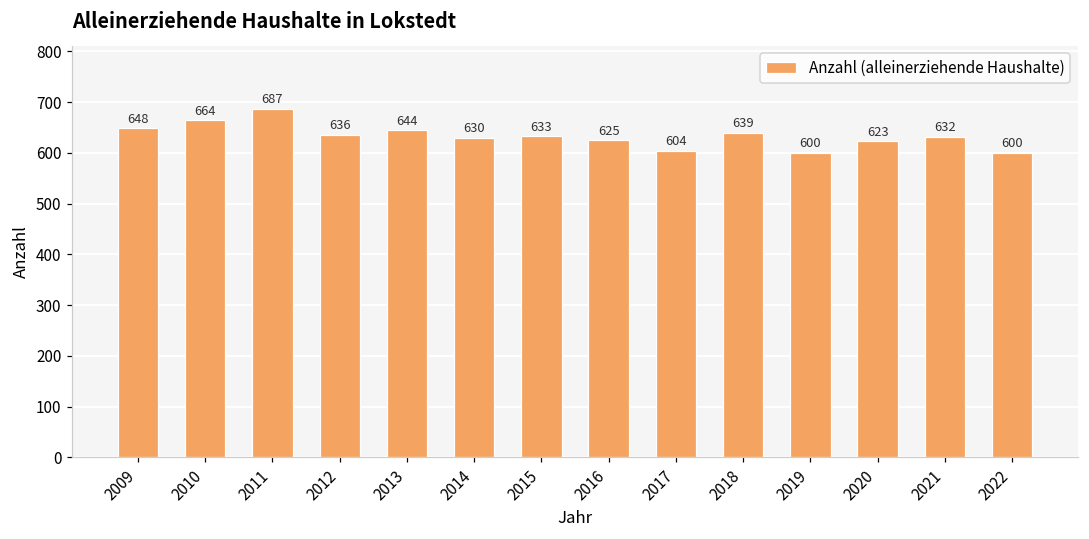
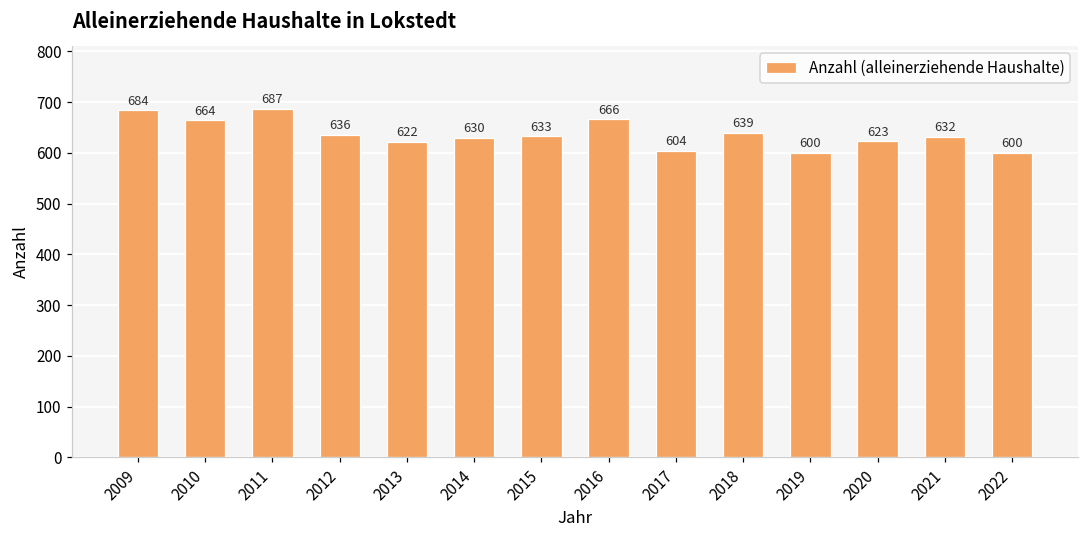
  {
-   "2009": 648,
+   "2009": 684,
    "2010": 664,
    "2011": 687,
    "2012": 636,
-   "2013": 644,
+   "2013": 622,
    "2014": 630,
    "2015": 633,
-   "2016": 625,
+   "2016": 666,
    "2017": 604,
    "2018": 639,
    "2019": 600,
    "2020": 623,
    "2021": 632,
    "2022": 600
  }
